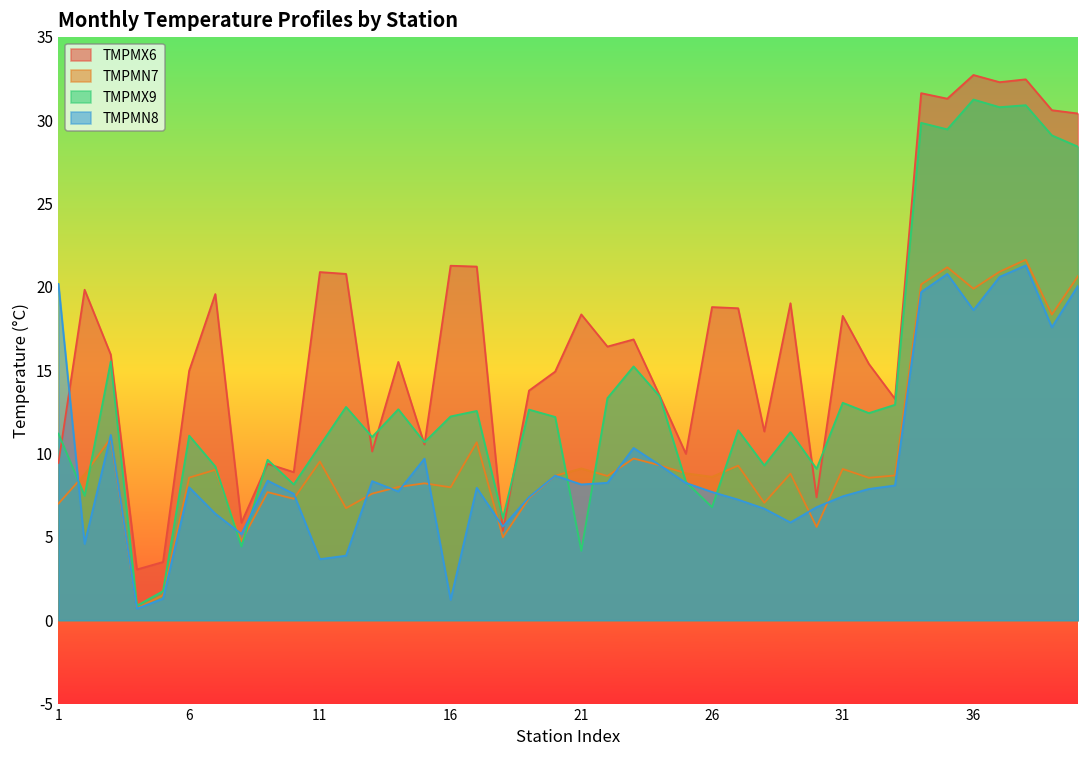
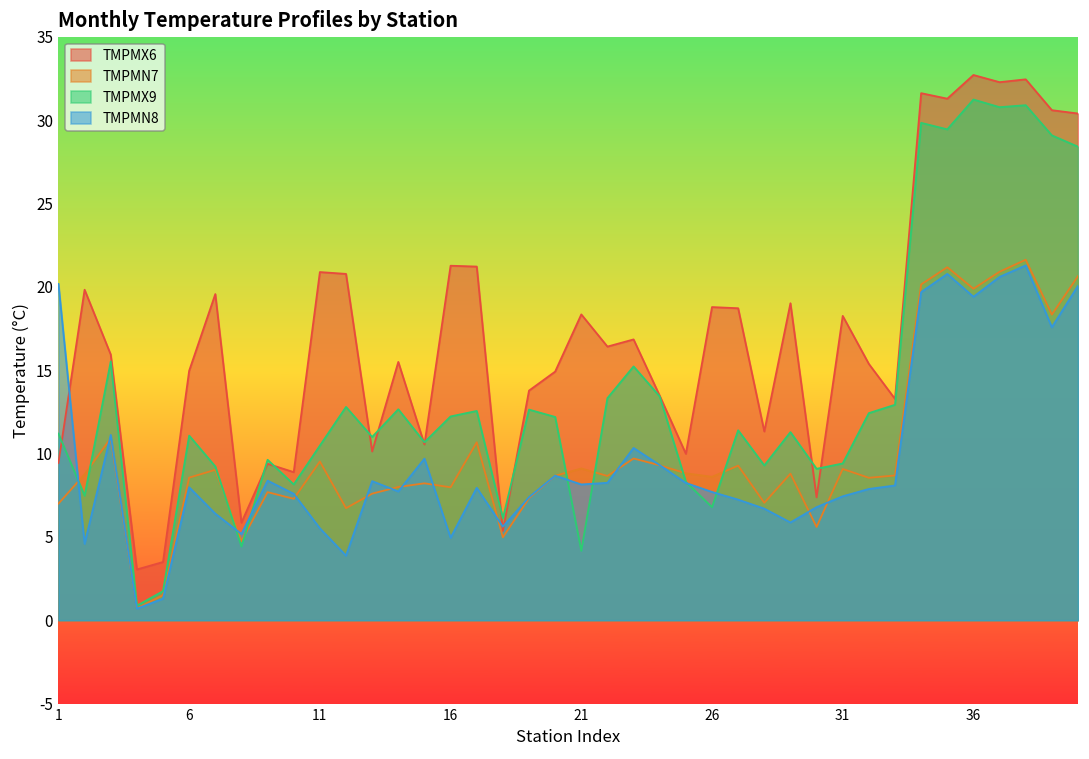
  {
    "TMPMX9": {
      "1": 11.2,
      "6": 11.1,
      "11": 10.5,
      "16": 12.2,
      "21": 4.2,
      "26": 6.8,
-     "31": 13.0,
+     "31": 9.4,
      "36": 31.2
    },
    "TMPMN8": {
      "1": 20.2,
      "6": 8.0,
-     "11": 3.7,
-     "16": 1.2,
+     "11": 5.5,
+     "16": 4.9,
      "21": 8.1,
      "26": 7.7,
      "31": 7.4,
-     "36": 18.6
+     "36": 19.4
    }
  }
